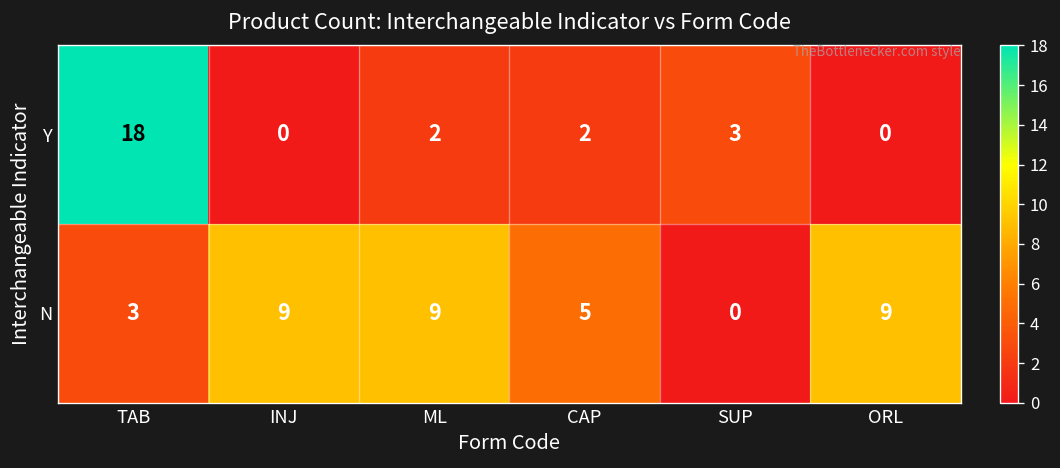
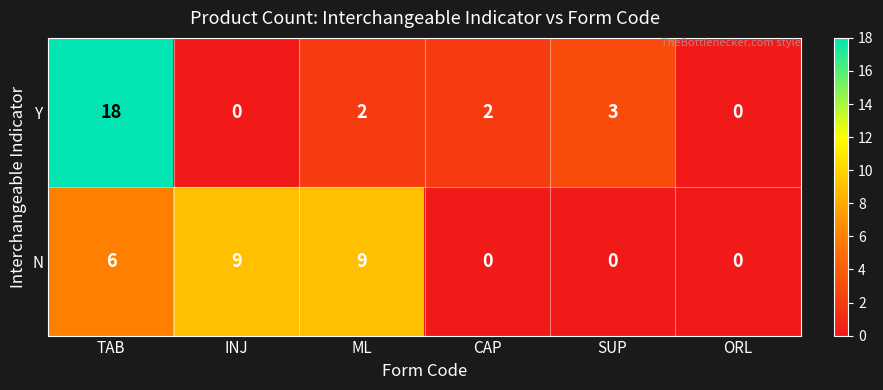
  {
    "Y": {
      "TAB": 18,
      "INJ": 0,
      "ML": 2,
      "CAP": 2,
      "SUP": 3
    },
    "N": {
-     "TAB": 3,
+     "TAB": 6,
      "INJ": 9,
      "ML": 9,
-     "CAP": 5,
+     "CAP": 0,
      "SUP": 0,
-     "ORL": 9
+     "ORL": 0
    }
  }
